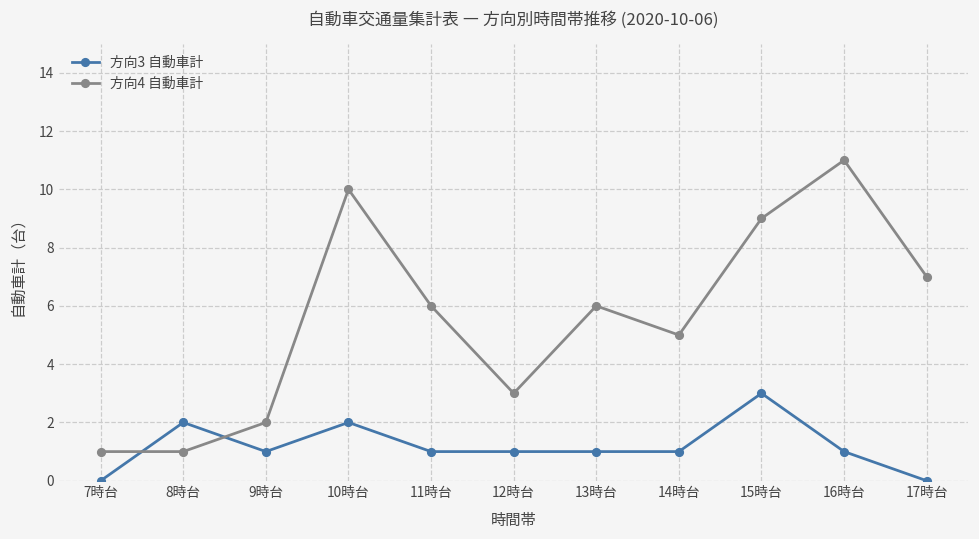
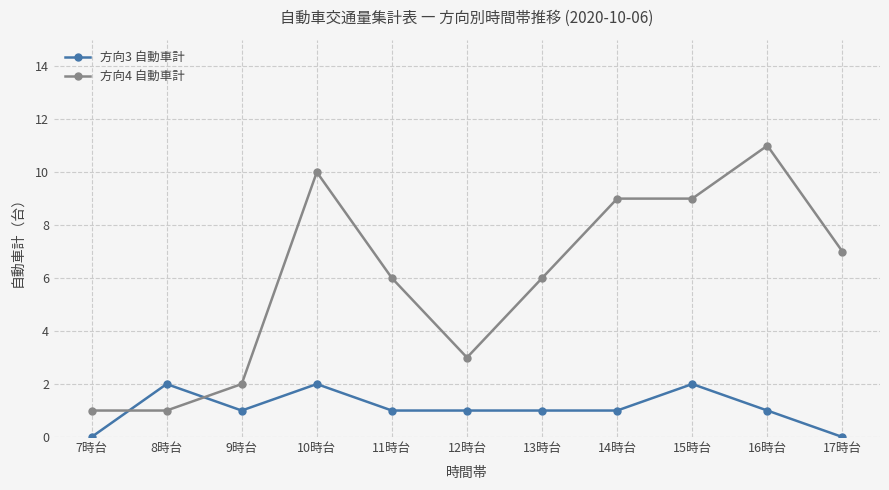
  {
    "方向3 自動車計": {
      "7時台": 0,
      "8時台": 2,
      "9時台": 1,
      "10時台": 2,
      "11時台": 1,
      "12時台": 1,
      "13時台": 1,
      "14時台": 1,
-     "15時台": 3,
+     "15時台": 2,
      "16時台": 1,
      "17時台": 0
    },
    "方向4 自動車計": {
      "7時台": 1,
      "8時台": 1,
      "9時台": 2,
      "10時台": 10,
      "11時台": 6,
      "12時台": 3,
      "13時台": 6,
-     "14時台": 5,
+     "14時台": 9,
      "15時台": 9,
      "16時台": 11,
      "17時台": 7
    }
  }
